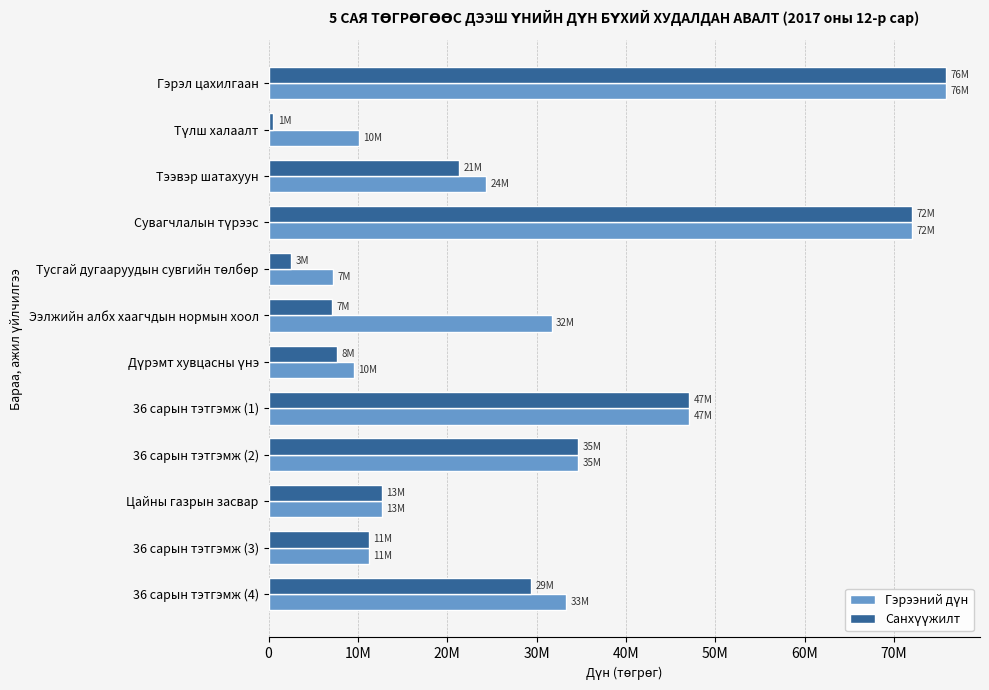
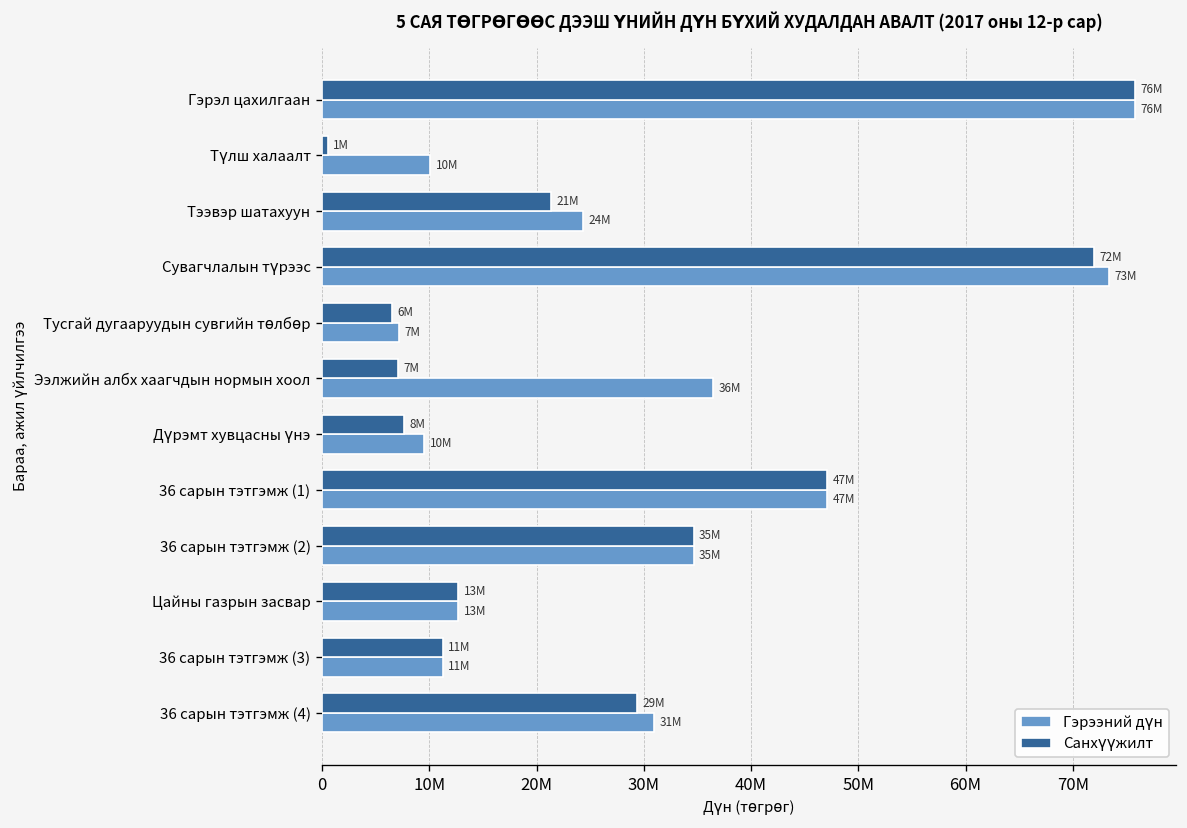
  {
    "Гэрээний дүн": {
-     "Сувагчлалын түрээс": "72М",
-     "Ээлжийн албх хаагчдын нормын хоол": "32М",
-     "36 сарын тэтгэмж (4)": "33М"
+     "Сувагчлалын түрээс": "73М",
+     "Ээлжийн албх хаагчдын нормын хоол": "36М",
+     "36 сарын тэтгэмж (4)": "31М"
    },
    "Санхүүжилт": {
-     "Тусгай дугааруудын сувгийн төлбөр": "3М"
+     "Тусгай дугааруудын сувгийн төлбөр": "6М"
    }
  }
